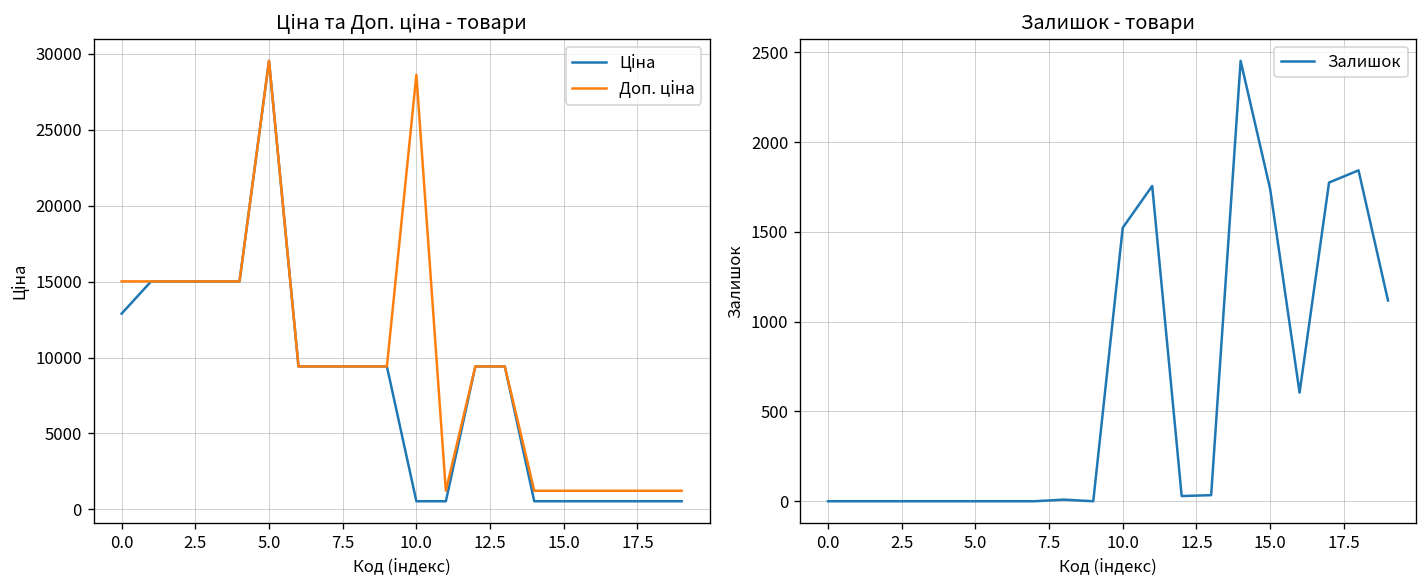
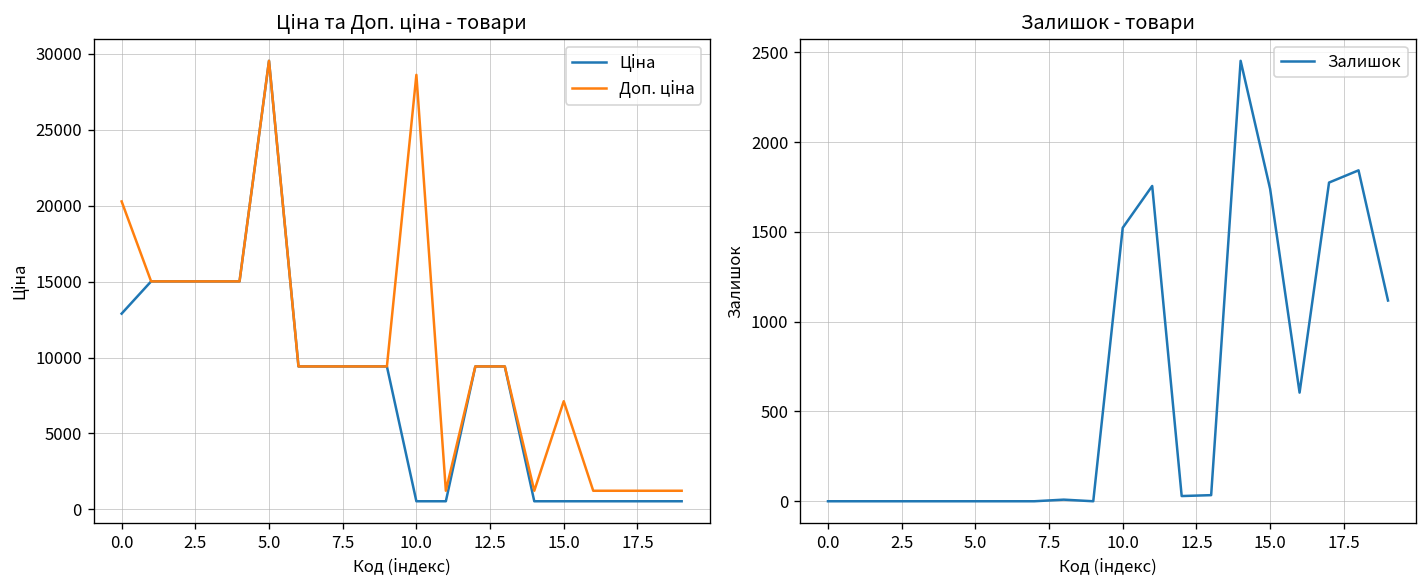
  {
    "Ціна та Доп. ціна - товари": {
      "Ціна": {
        "0.0": 12900,
        "10.0": 500,
        "15.0": 500
      },
      "Доп. ціна": {
-       "0.0": 15000,
+       "0.0": 20300,
        "10.0": 28600,
-       "15.0": 1200
+       "15.0": 7100
      }
    },
    "Залишок - товари": {
      "0.0": 0,
      "5.0": 0,
      "10.0": 1520,
      "15.0": 1740
    }
  }
